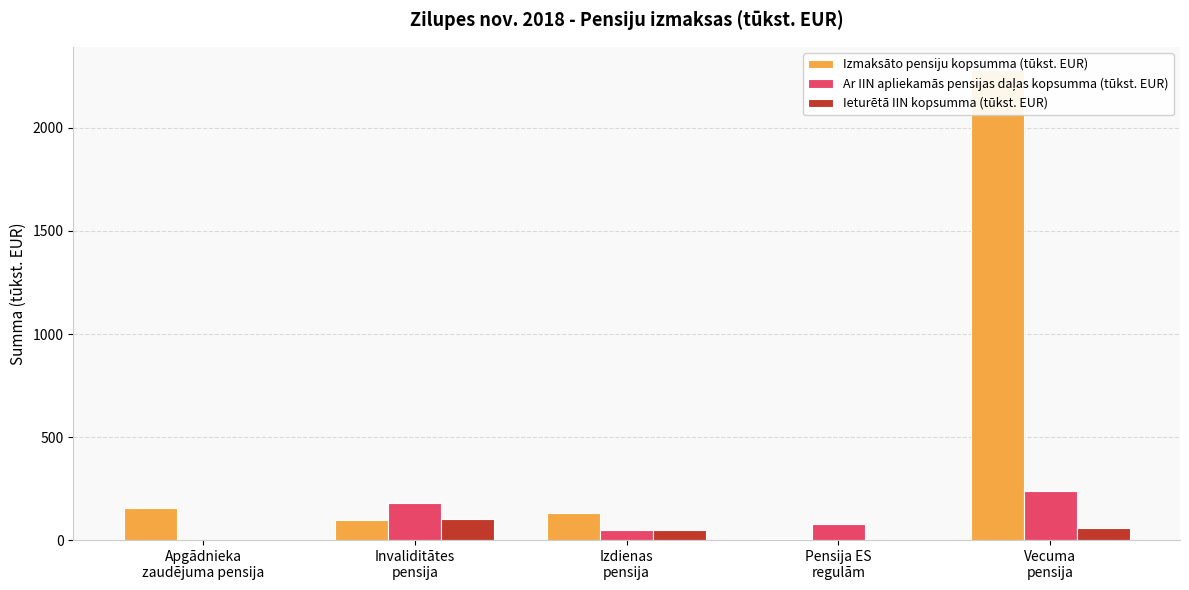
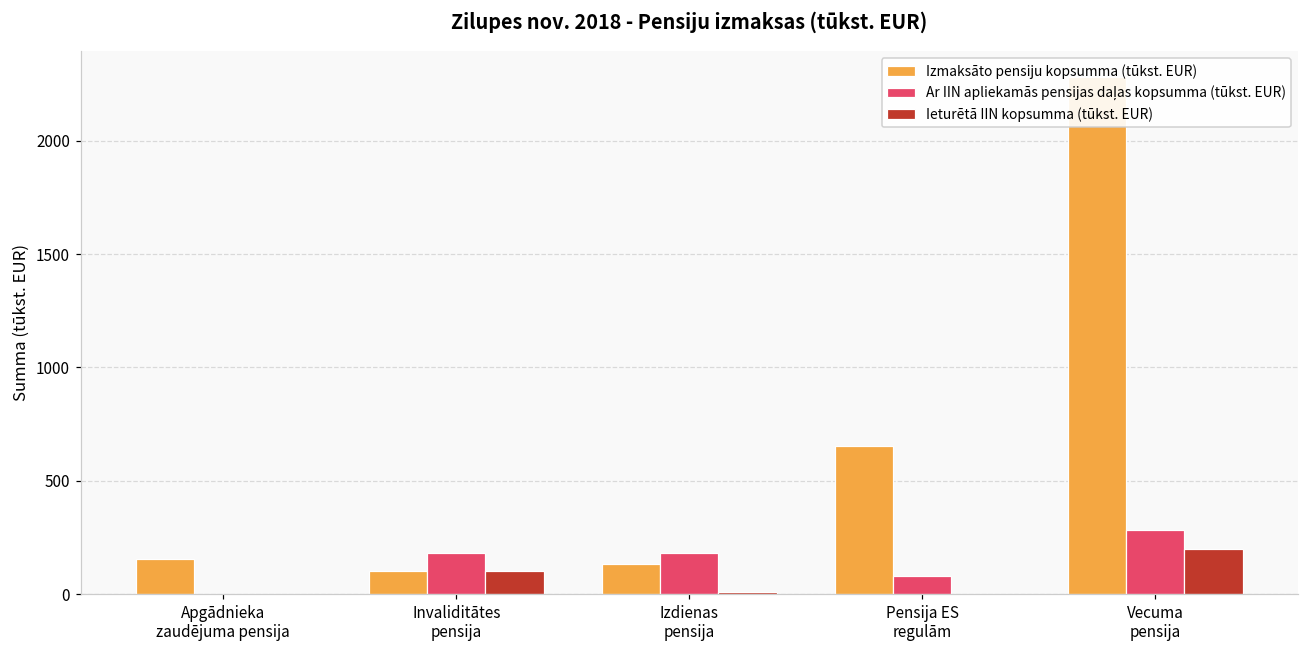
  {
    "Izmaksāto pensiju kopsumma (tūkst. EUR)": {
      "Apgādnieka zaudējuma pensija": 160,
      "Invaliditātes pensija": 100,
      "Izdienas pensija": 130,
-     "Pensija ES regulām": 0
+     "Pensija ES regulām": 650
    },
    "Ar IIN apliekamās pensijas daļas kopsumma (tūkst. EUR)": {
      "Apgādnieka zaudējuma pensija": 0,
      "Invaliditātes pensija": 180,
-     "Izdienas pensija": 50,
+     "Izdienas pensija": 180,
      "Pensija ES regulām": 80,
-     "Vecuma pensija": 240
+     "Vecuma pensija": 280
    },
    "Ieturētā IIN kopsumma (tūkst. EUR)": {
      "Apgādnieka zaudējuma pensija": 0,
      "Invaliditātes pensija": 100,
-     "Izdienas pensija": 50,
-     "Vecuma pensija": 60
+     "Izdienas pensija": 10,
+     "Vecuma pensija": 200
    }
  }
